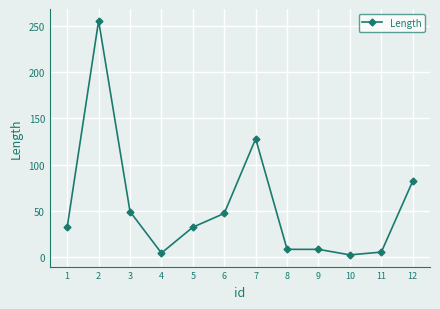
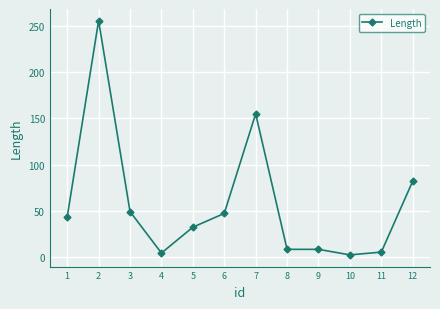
  {
-   "1": 30,
+   "1": 40,
    "2": 260,
    "3": 50,
    "4": 0,
    "5": 30,
    "6": 50,
-   "7": 130,
+   "7": 160,
    "8": 10,
    "9": 10,
    "10": 0,
    "11": 10,
    "12": 80
  }
